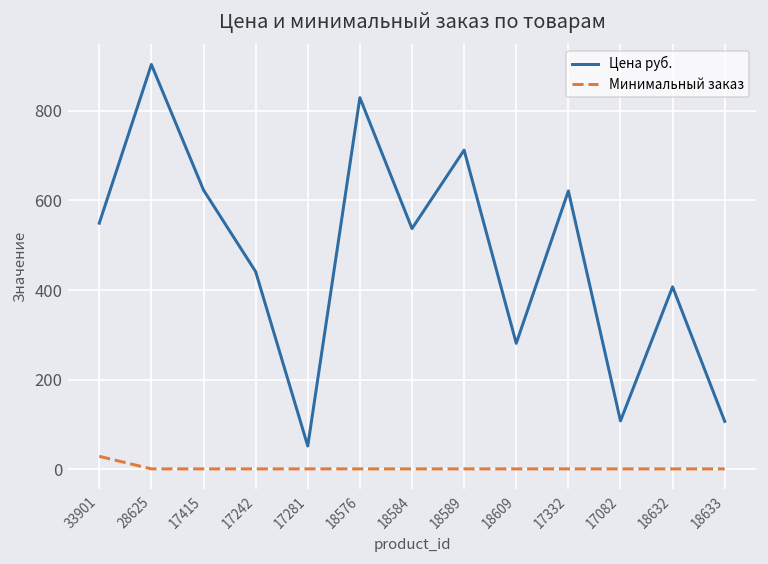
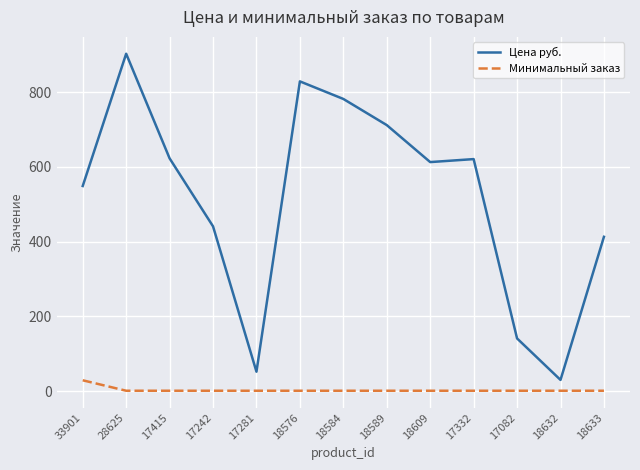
  {
    "Цена руб.": {
      "33901": 550,
      "28625": 900,
      "17415": 620,
      "17242": 440,
      "17281": 50,
      "18576": 830,
-     "18584": 540,
+     "18584": 780,
      "18589": 710,
-     "18609": 280,
+     "18609": 610,
      "17332": 620,
-     "17082": 110,
-     "18632": 410,
-     "18633": 110
+     "17082": 140,
+     "18632": 30,
+     "18633": 410
    },
    "Минимальный заказ": {
      "33901": 30,
      "28625": 0,
      "17415": 0,
      "17242": 0,
      "17281": 0,
      "18576": 0,
      "18584": 0,
      "18589": 0,
      "18609": 0,
      "17332": 0,
      "17082": 0,
      "18632": 0,
      "18633": 0
    }
  }
